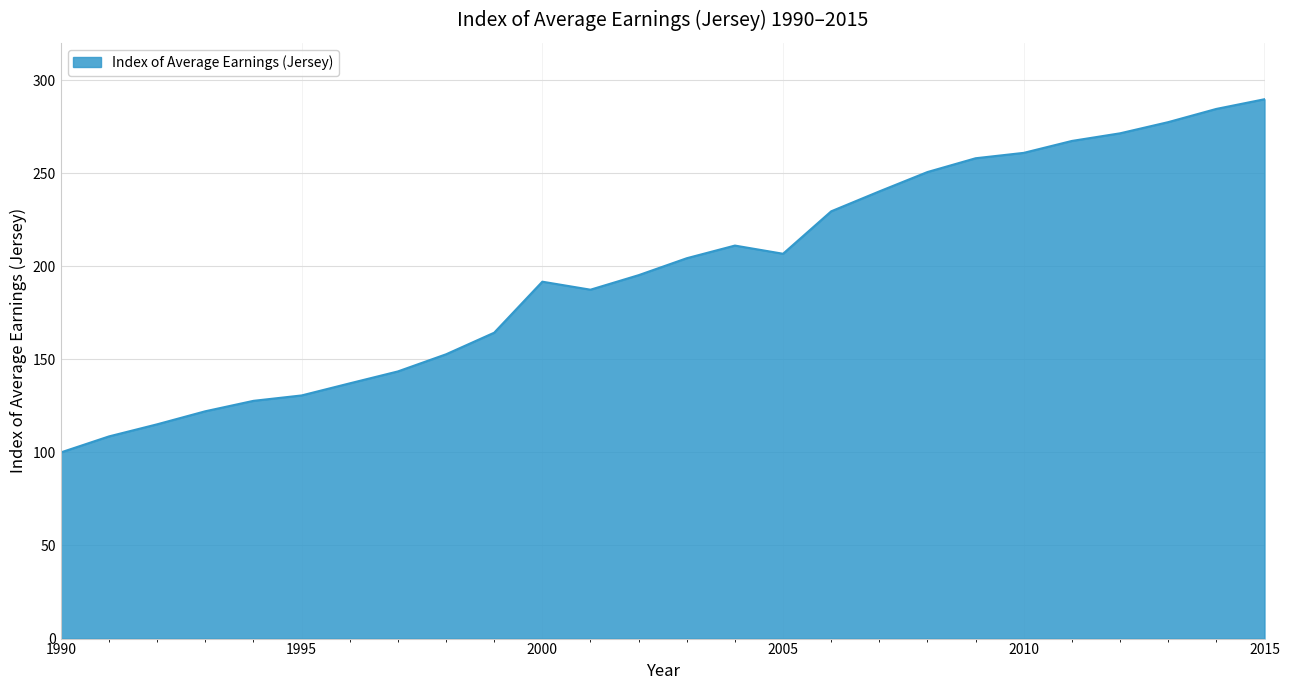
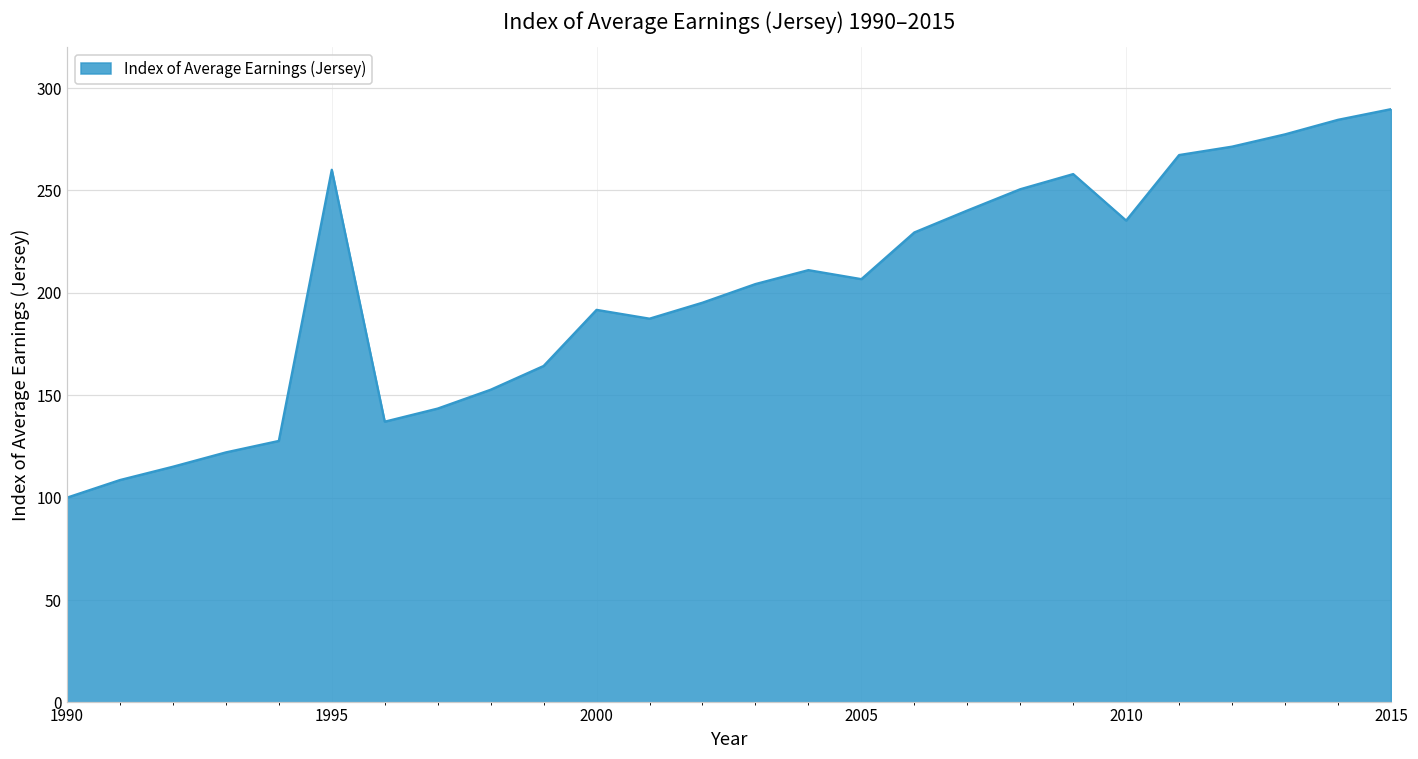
  {
    "1990": 100,
-   "1995": 131,
+   "1995": 260,
    "2000": 192,
    "2005": 207,
-   "2010": 261,
+   "2010": 235,
    "2015": 290
  }
